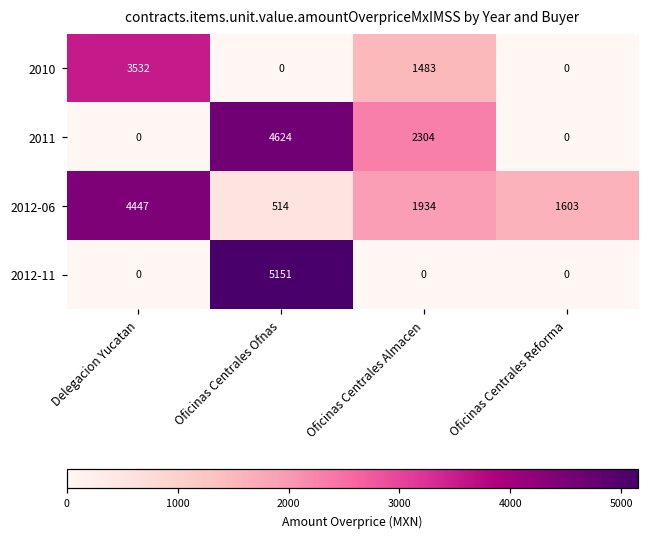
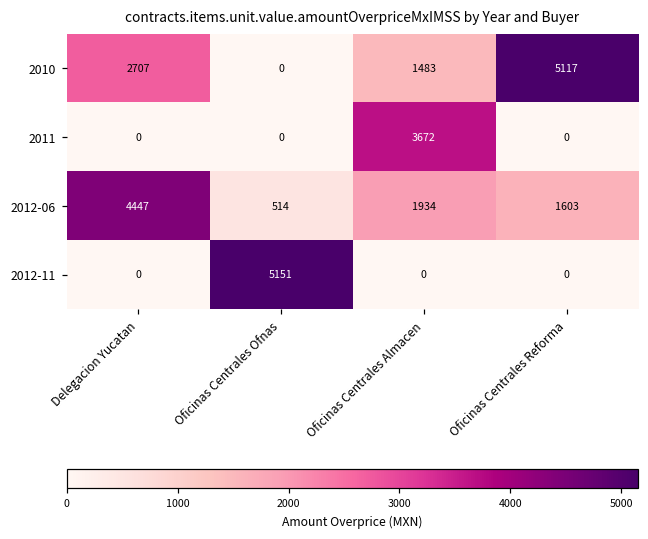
  {
    "2010": {
-     "Delegacion Yucatan": 3532,
+     "Delegacion Yucatan": 2707,
      "Oficinas Centrales Ofnas": 0,
      "Oficinas Centrales Almacen": 1483,
-     "Oficinas Centrales Reforma": 0
+     "Oficinas Centrales Reforma": 5117
    },
    "2011": {
      "Delegacion Yucatan": 0,
-     "Oficinas Centrales Ofnas": 4624,
-     "Oficinas Centrales Almacen": 2304,
+     "Oficinas Centrales Ofnas": 0,
+     "Oficinas Centrales Almacen": 3672,
      "Oficinas Centrales Reforma": 0
    },
    "2012-06": {
      "Delegacion Yucatan": 4447,
      "Oficinas Centrales Ofnas": 514,
      "Oficinas Centrales Almacen": 1934,
      "Oficinas Centrales Reforma": 1603
    },
    "2012-11": {
      "Delegacion Yucatan": 0,
      "Oficinas Centrales Ofnas": 5151,
      "Oficinas Centrales Almacen": 0,
      "Oficinas Centrales Reforma": 0
    }
  }
